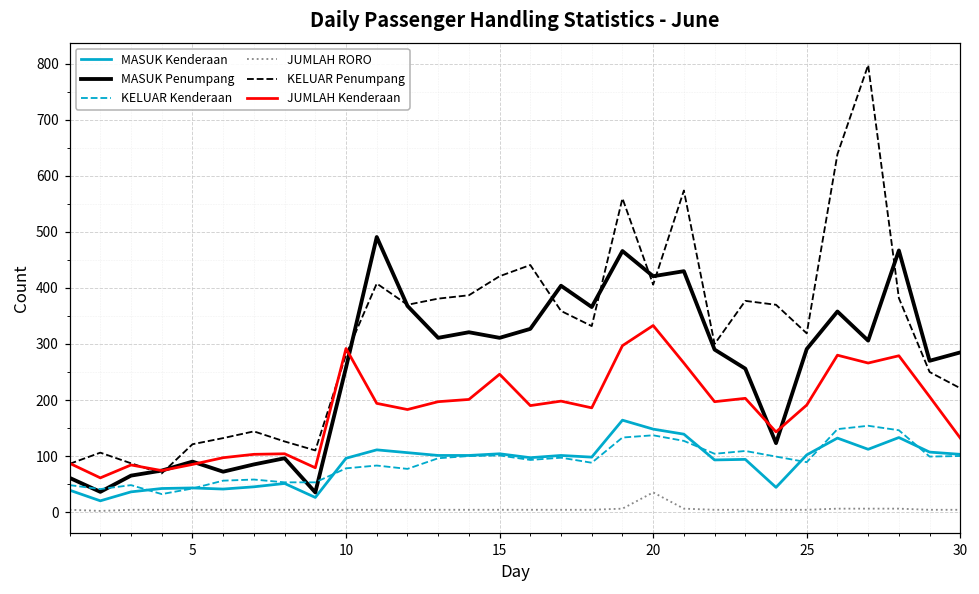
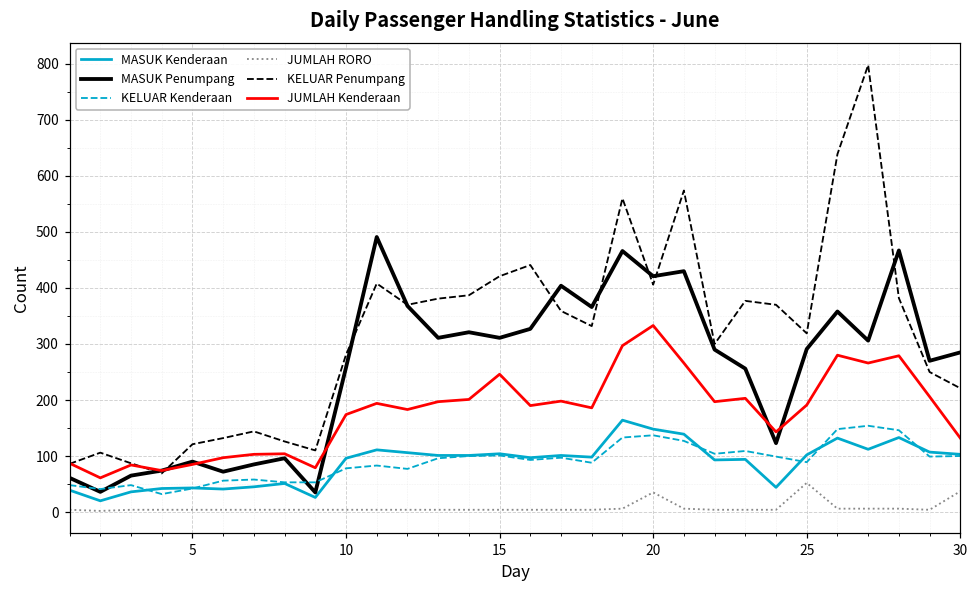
  {
    "JUMLAH RORO": {
      "5": 0,
      "10": 0,
      "15": 0,
      "20": 40,
-     "25": 0,
-     "30": 0
+     "25": 50,
+     "30": 40
    },
    "JUMLAH Kenderaan": {
      "5": 90,
-     "10": 290,
+     "10": 170,
      "15": 250,
      "20": 330,
      "25": 190,
      "30": 130
    }
  }
